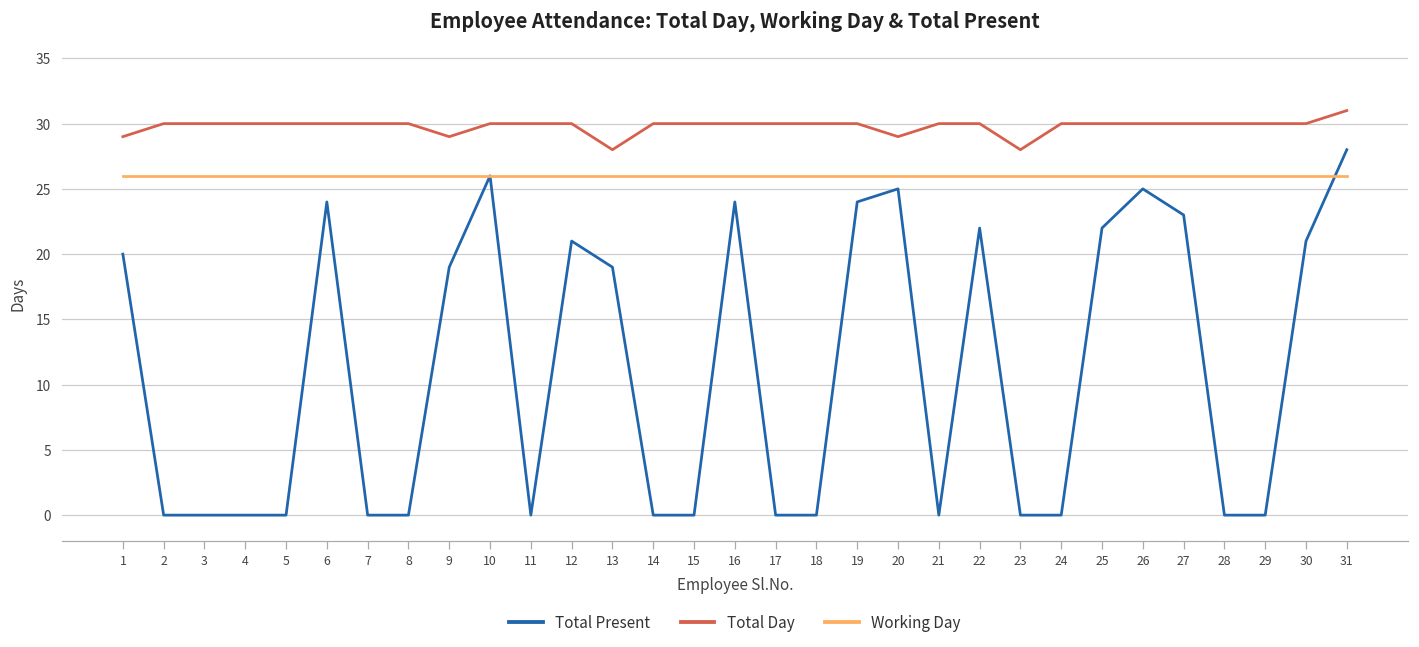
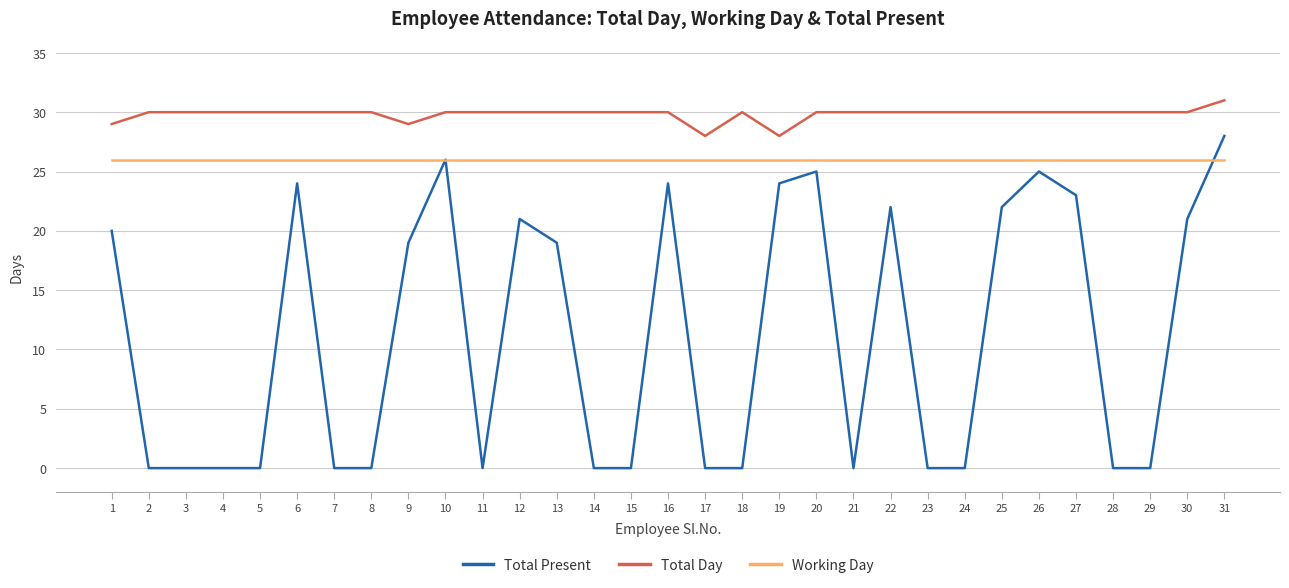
  {
    "Total Present": {
      "1": 20,
      "2": 0,
      "3": 0,
      "4": 0,
      "5": 0,
      "6": 24,
      "7": 0,
      "8": 0,
      "9": 19,
      "11": 0,
      "12": 21,
      "13": 19,
      "14": 0,
      "15": 0,
      "16": 24,
      "17": 0,
      "18": 0,
      "19": 24,
      "20": 25,
      "21": 0,
      "22": 22,
      "23": 0,
      "24": 0,
      "25": 22,
      "26": 25,
      "27": 23,
      "28": 0,
      "29": 0,
      "30": 21,
      "31": 28
    },
    "Total Day": {
      "1": 29,
      "2": 30,
      "3": 30,
      "4": 30,
      "5": 30,
      "6": 30,
      "7": 30,
      "8": 30,
      "9": 29,
      "10": 30,
      "11": 30,
      "12": 30,
-     "13": 28,
+     "13": 30,
      "14": 30,
      "15": 30,
      "16": 30,
-     "17": 30,
+     "17": 28,
      "18": 30,
-     "19": 30,
-     "20": 29,
+     "19": 28,
+     "20": 30,
      "21": 30,
      "22": 30,
-     "23": 28,
+     "23": 30,
      "24": 30,
      "25": 30,
      "26": 30,
      "27": 30,
      "28": 30,
      "29": 30,
      "30": 30,
      "31": 31
    },
    "Working Day": {
      "1": 26,
      "2": 26,
      "3": 26,
      "4": 26,
      "5": 26,
      "6": 26,
      "7": 26,
      "8": 26,
      "9": 26,
      "11": 26,
      "12": 26,
      "13": 26,
      "14": 26,
      "15": 26,
      "16": 26,
      "17": 26,
      "18": 26,
      "19": 26,
      "20": 26,
      "21": 26,
      "22": 26,
      "23": 26,
      "24": 26,
      "25": 26,
      "26": 26,
      "27": 26,
      "28": 26,
      "29": 26,
      "30": 26,
      "31": 26
    }
  }
